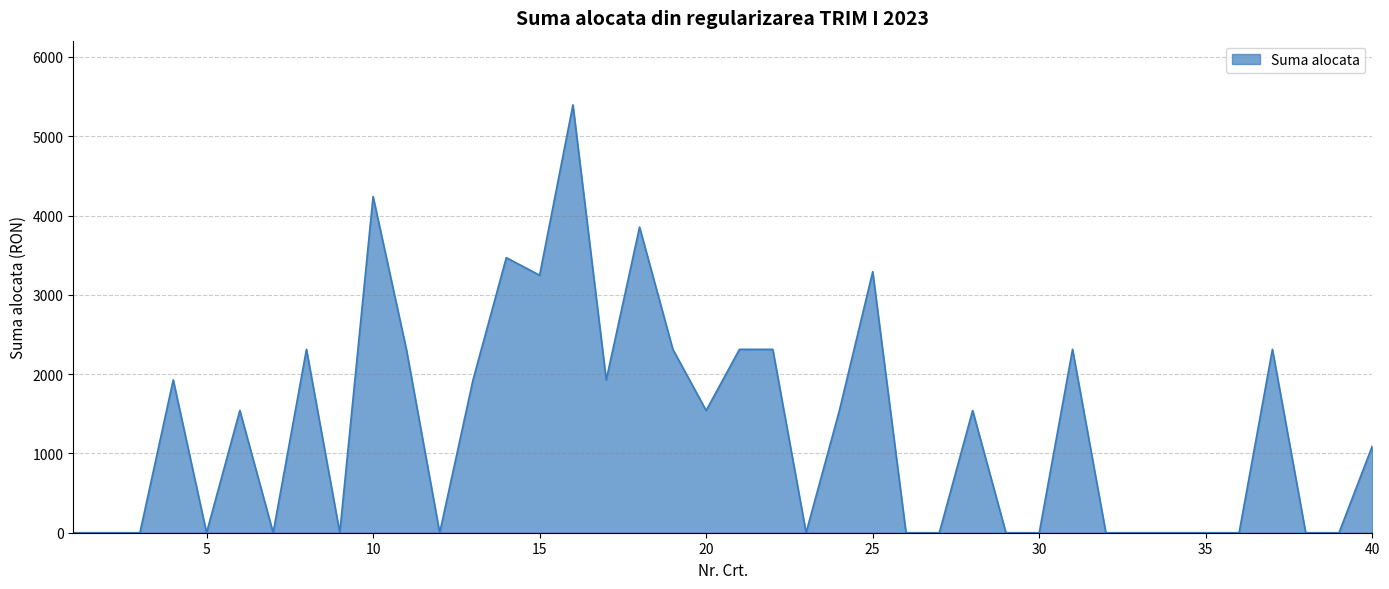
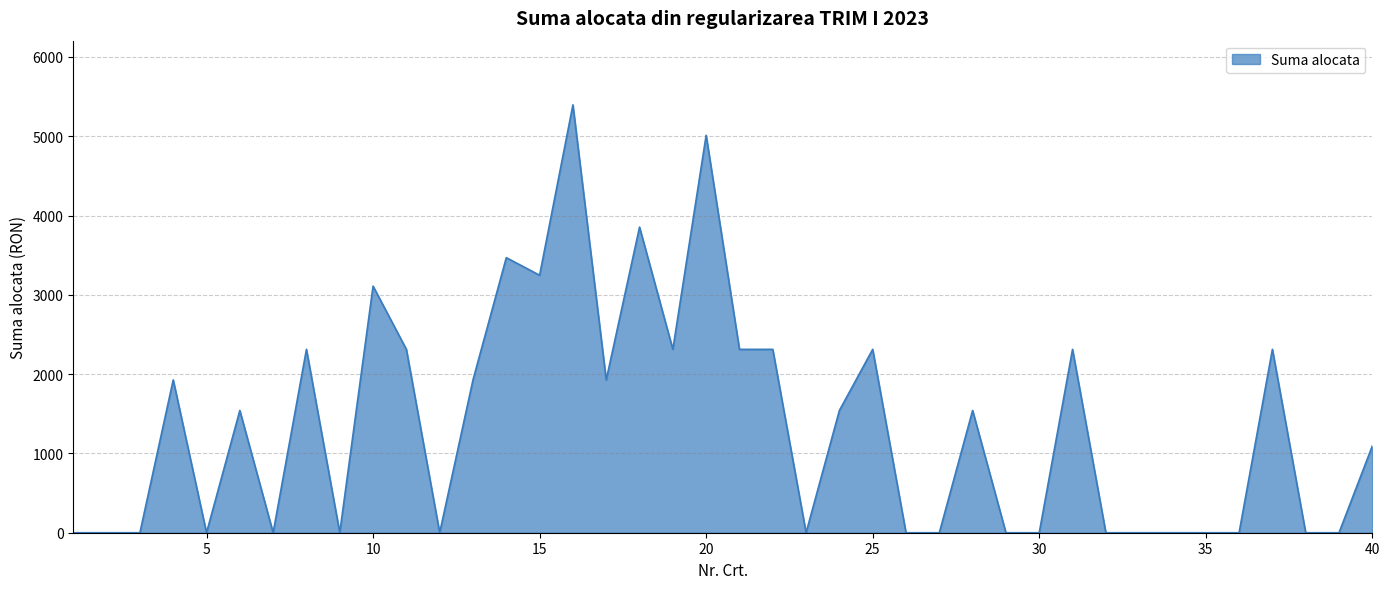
  {
    "5": 0,
-   "10": 4200,
+   "10": 3100,
    "15": 3200,
-   "20": 1500,
-   "25": 3300,
+   "20": 5000,
+   "25": 2300,
    "30": 0,
    "35": 0,
    "40": 1100
  }
